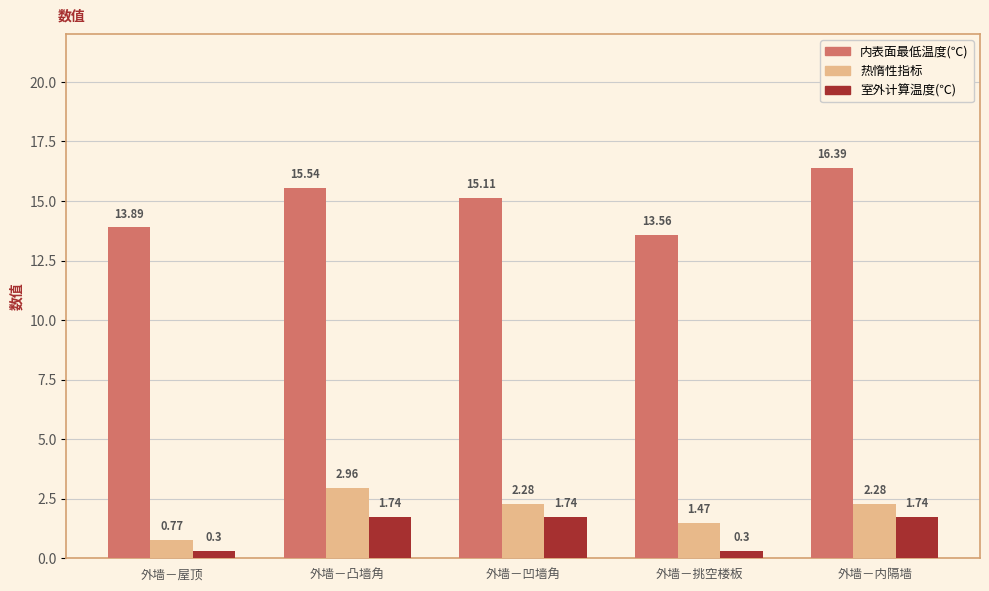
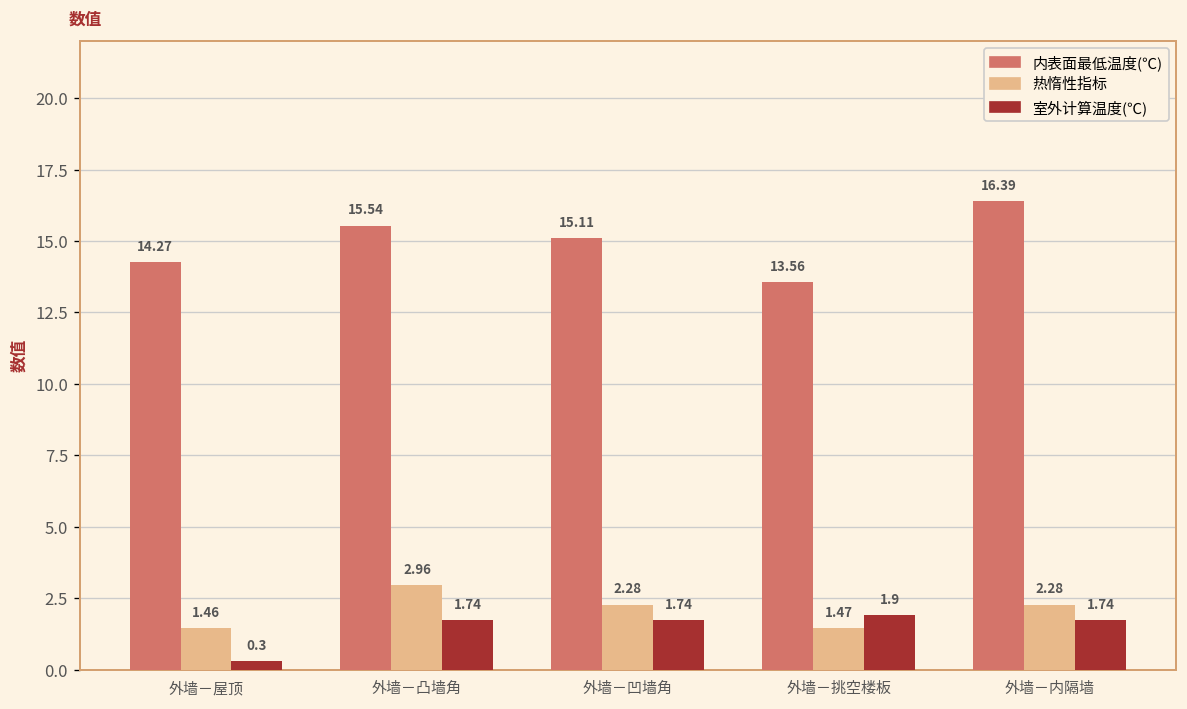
  {
    "内表面最低温度(℃)": {
-     "外墙－屋顶": 13.89,
+     "外墙－屋顶": 14.27,
      "外墙－凸墙角": 15.54,
      "外墙－凹墙角": 15.11,
      "外墙－挑空楼板": 13.56,
      "外墙－内隔墙": 16.39
    },
    "热惰性指标": {
-     "外墙－屋顶": 0.77,
+     "外墙－屋顶": 1.46,
      "外墙－凸墙角": 2.96,
      "外墙－凹墙角": 2.28,
      "外墙－挑空楼板": 1.47,
      "外墙－内隔墙": 2.28
    },
    "室外计算温度(℃)": {
      "外墙－屋顶": 0.3,
      "外墙－凸墙角": 1.74,
      "外墙－凹墙角": 1.74,
-     "外墙－挑空楼板": 0.3,
+     "外墙－挑空楼板": 1.9,
      "外墙－内隔墙": 1.74
    }
  }
